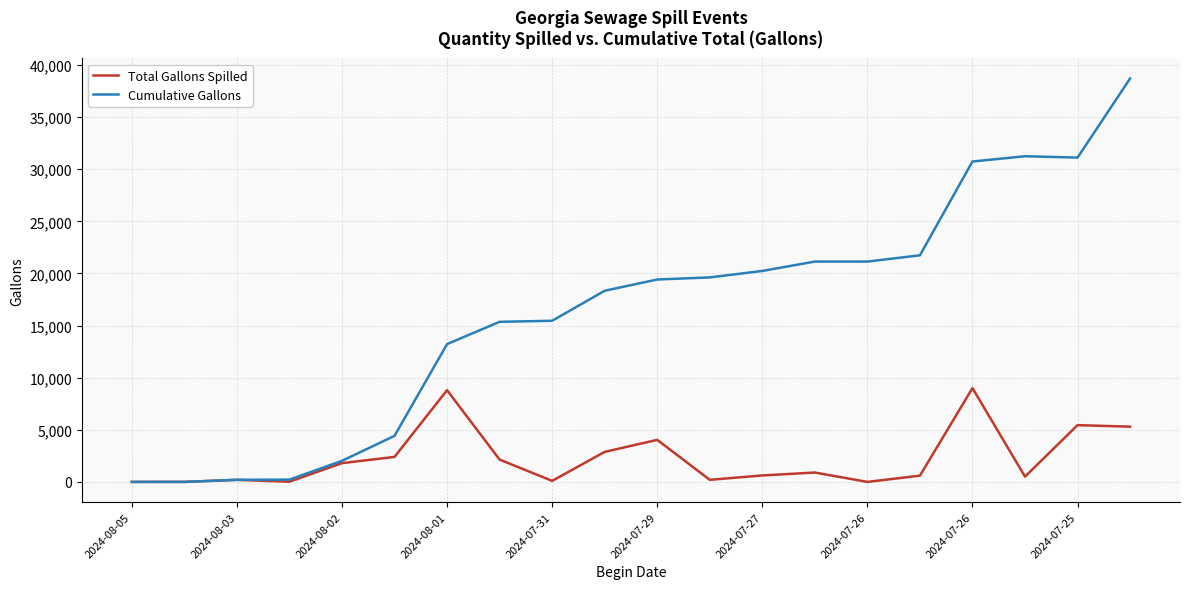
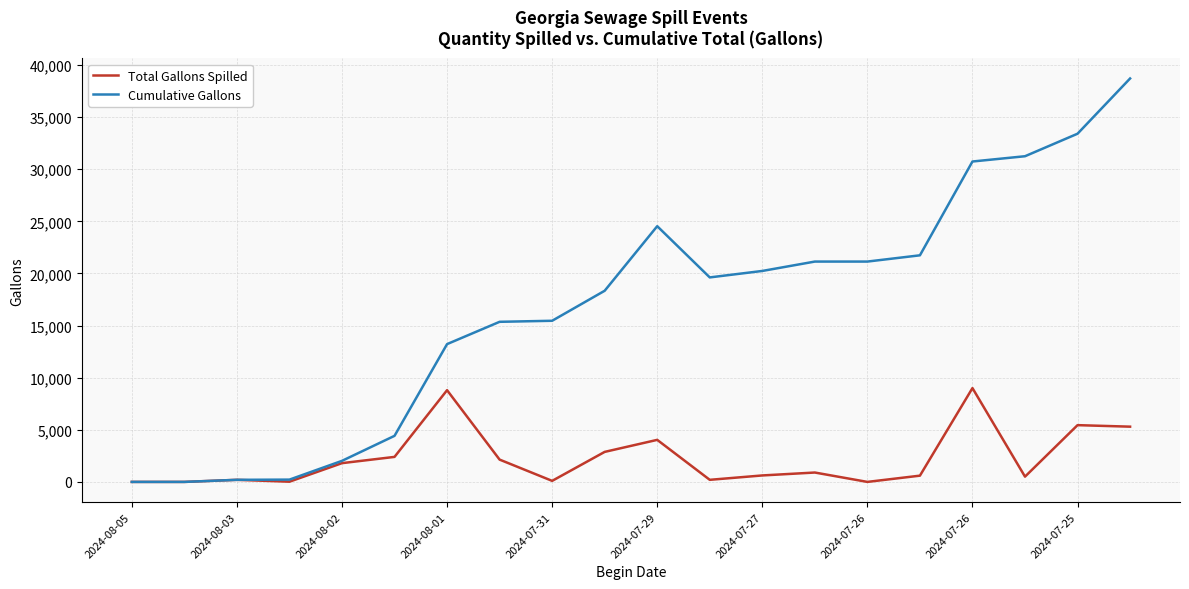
  {
    "Total Gallons Spilled": {
      "2024-08-01": "8,800",
      "2024-07-29": "4,000",
      "2024-07-25": "5,400"
    },
    "Cumulative Gallons": {
      "2024-08-01": "13,200",
-     "2024-07-29": "19,400",
-     "2024-07-25": "31,100"
+     "2024-07-29": "24,500",
+     "2024-07-25": "33,400"
    }
  }
